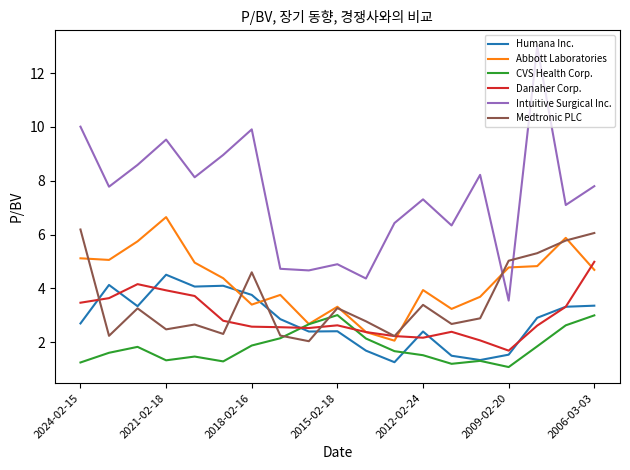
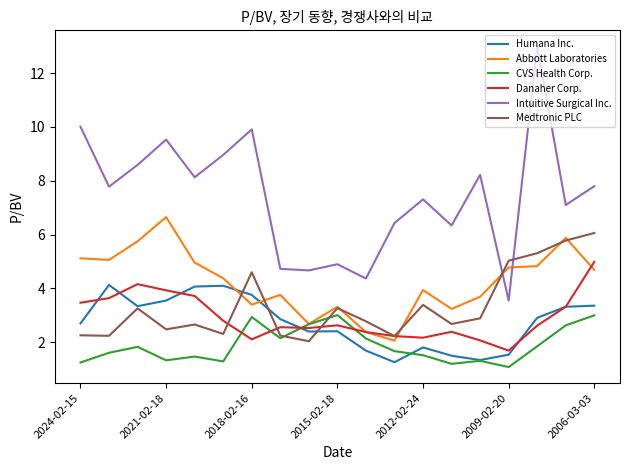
  {
    "Humana Inc.": {
      "2024-02-15": 2.7,
-     "2021-02-18": 4.5,
+     "2021-02-18": 3.6,
      "2018-02-16": 3.8,
      "2015-02-18": 2.4,
-     "2012-02-24": 2.4,
+     "2012-02-24": 1.8,
      "2009-02-20": 1.5,
      "2006-03-03": 3.4
    },
    "Abbott Laboratories": {
      "2024-02-15": 5.1,
      "2021-02-18": 6.7,
      "2018-02-16": 3.4,
      "2012-02-24": 3.9,
      "2009-02-20": 4.8,
      "2006-03-03": 4.7
    },
    "CVS Health Corp.": {
      "2024-02-15": 1.3,
      "2021-02-18": 1.3,
-     "2018-02-16": 1.9,
+     "2018-02-16": 2.9,
      "2015-02-18": 3.0,
      "2012-02-24": 1.5,
      "2009-02-20": 1.1,
      "2006-03-03": 3.0
    },
    "Danaher Corp.": {
      "2024-02-15": 3.5,
      "2021-02-18": 3.9,
-     "2018-02-16": 2.6,
+     "2018-02-16": 2.1,
      "2015-02-18": 2.6,
      "2012-02-24": 2.2,
      "2009-02-20": 1.7,
      "2006-03-03": 5.0
    },
    "Intuitive Surgical Inc.": {
      "2024-02-15": 10.0,
      "2021-02-18": 9.5,
      "2018-02-16": 9.9,
      "2015-02-18": 4.9,
      "2012-02-24": 7.3,
      "2009-02-20": 3.6,
      "2006-03-03": 7.8
    },
    "Medtronic PLC": {
-     "2024-02-15": 6.2,
+     "2024-02-15": 2.3,
      "2021-02-18": 2.5,
      "2018-02-16": 4.6,
      "2012-02-24": 3.4,
      "2009-02-20": 5.0,
      "2006-03-03": 6.1
    }
  }
